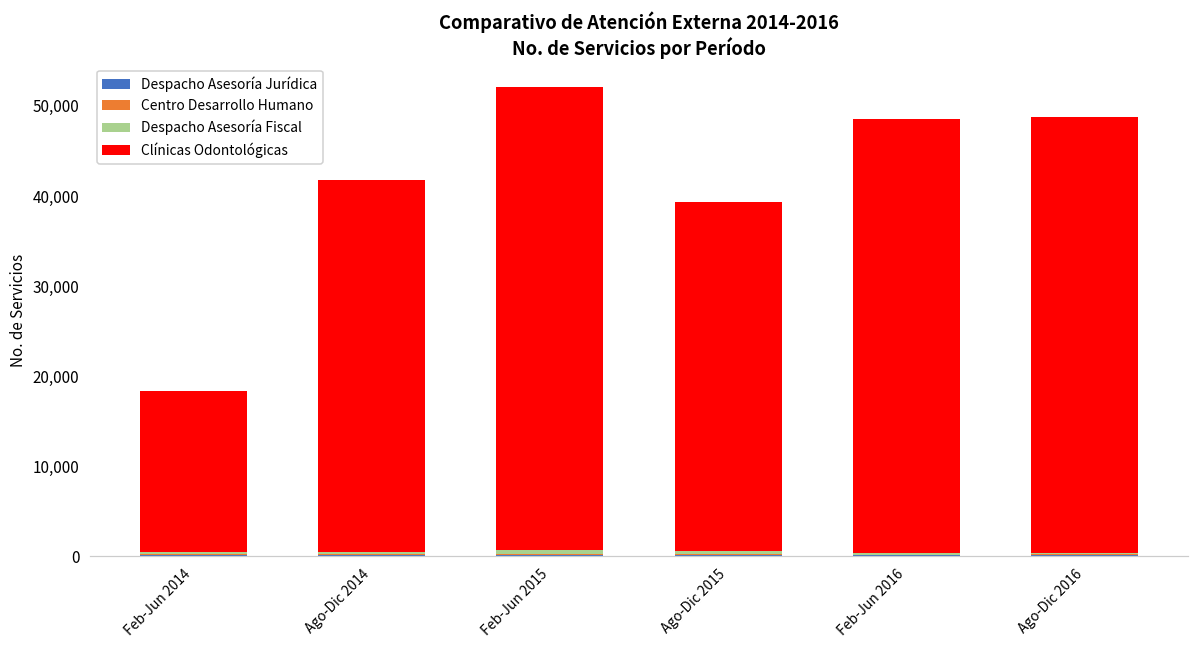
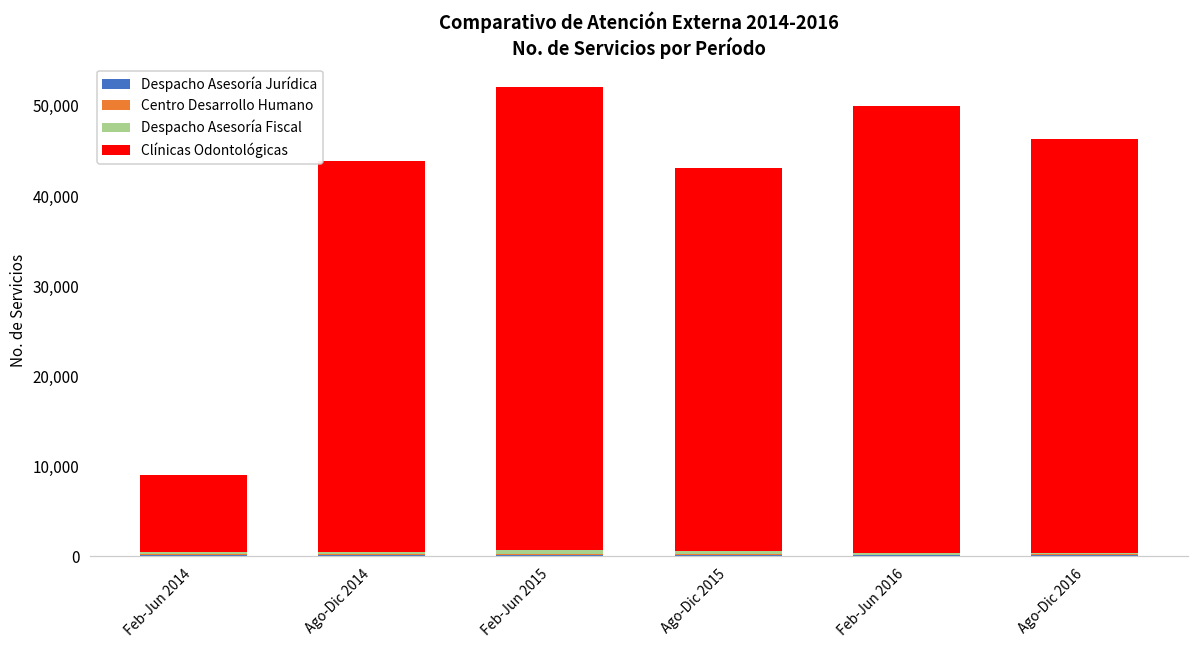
  {
    "Despacho Asesoría Fiscal": {
      "Feb-Jun 2015": "0",
      "Ago-Dic 2015": "0"
    },
    "Clínicas Odontológicas": {
-     "Feb-Jun 2014": "18,000",
-     "Ago-Dic 2014": "41,000",
+     "Feb-Jun 2014": "8,000",
+     "Ago-Dic 2014": "43,000",
      "Feb-Jun 2015": "51,000",
-     "Ago-Dic 2015": "39,000",
-     "Feb-Jun 2016": "48,000",
-     "Ago-Dic 2016": "48,000"
+     "Ago-Dic 2015": "43,000",
+     "Feb-Jun 2016": "50,000",
+     "Ago-Dic 2016": "46,000"
    }
  }
